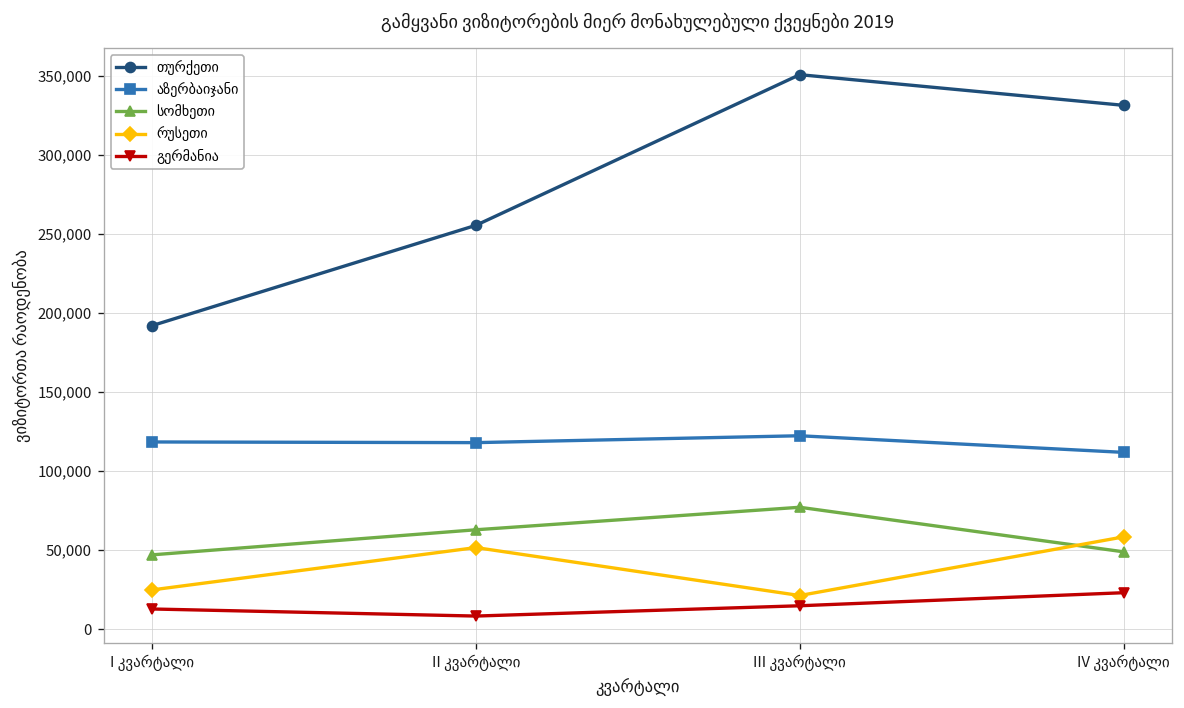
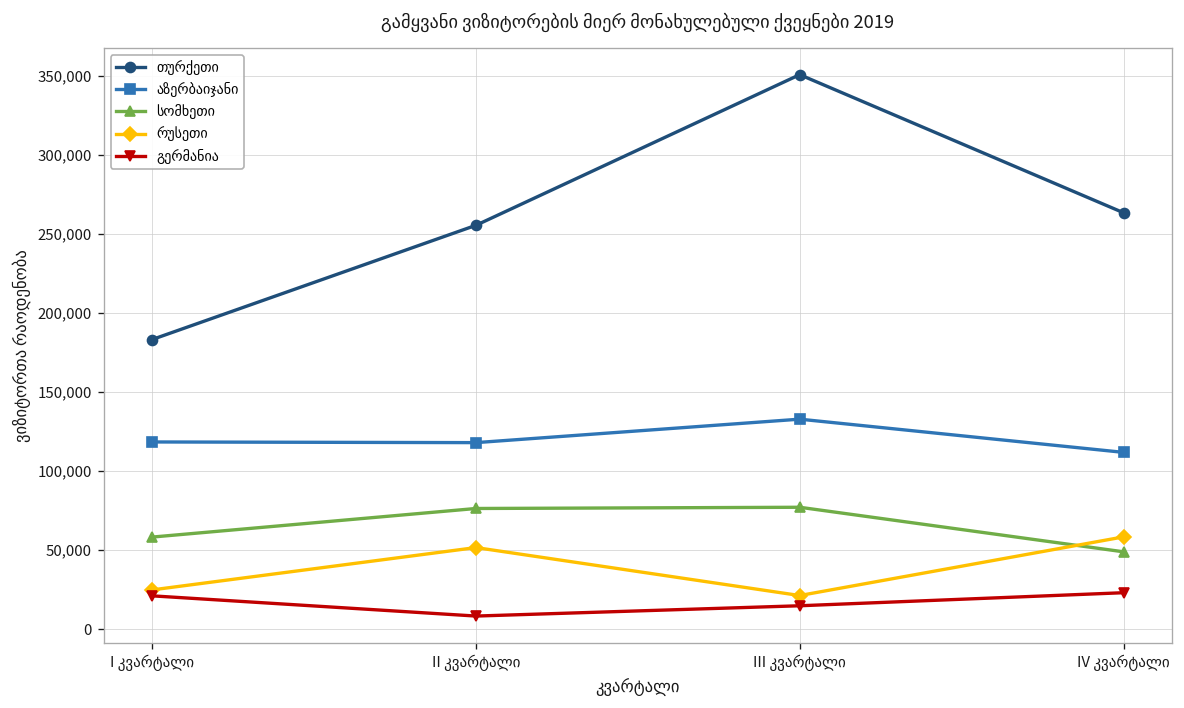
  {
    "თურქეთი": {
-     "I კვარტალი": "192,000",
+     "I კვარტალი": "183,000",
      "II კვარტალი": "255,000",
      "III კვარტალი": "351,000",
-     "IV კვარტალი": "331,000"
+     "IV კვარტალი": "263,000"
    },
    "აზერბაიჯანი": {
      "I კვარტალი": "118,000",
      "II კვარტალი": "118,000",
-     "III კვარტალი": "122,000",
+     "III კვარტალი": "133,000",
      "IV კვარტალი": "112,000"
    },
    "სომხეთი": {
-     "I კვარტალი": "47,000",
-     "II კვარტალი": "63,000",
+     "I კვარტალი": "58,000",
+     "II კვარტალი": "76,000",
      "III კვარტალი": "77,000",
      "IV კვარტალი": "49,000"
    },
    "რუსეთი": {
      "I კვარტალი": "25,000",
      "II კვარტალი": "52,000",
      "III კვარტალი": "21,000",
      "IV კვარტალი": "58,000"
    },
    "გერმანია": {
-     "I კვარტალი": "13,000",
+     "I კვარტალი": "21,000",
      "II კვარტალი": "8,000",
      "III კვარტალი": "15,000",
      "IV კვარტალი": "23,000"
    }
  }
